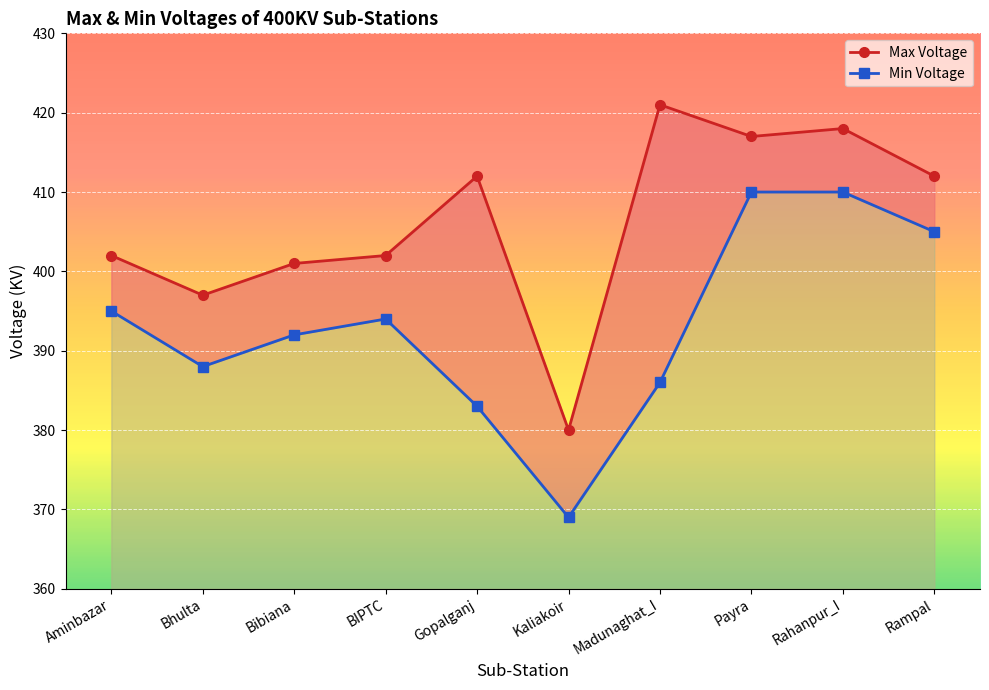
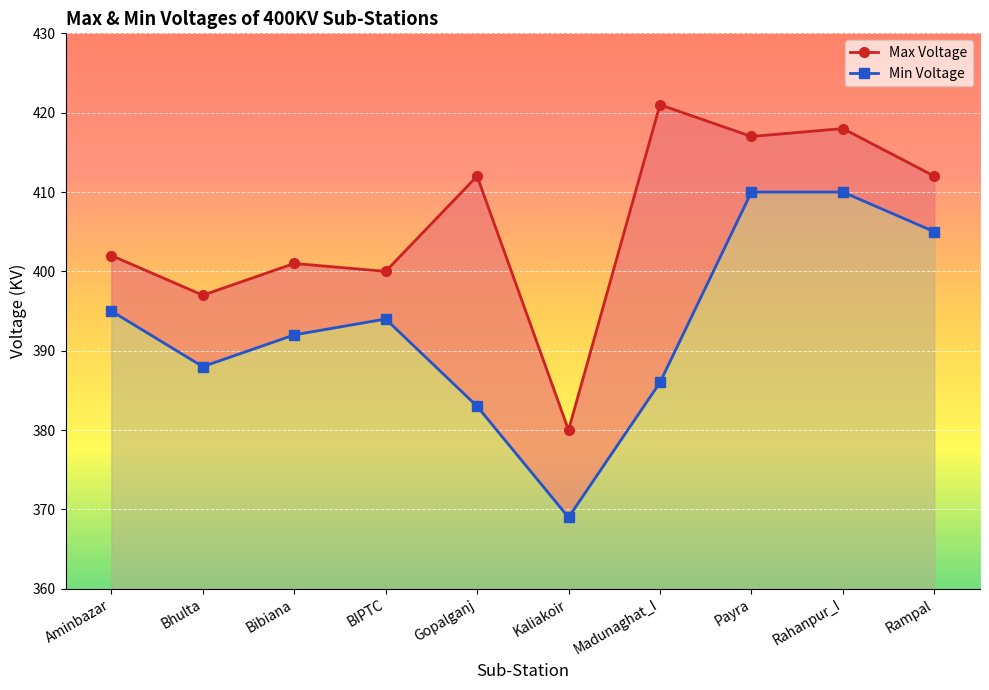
  {
    "Max Voltage": {
      "Aminbazar": 402,
      "Bhulta": 397,
      "Bibiana": 401,
-     "BIPTC": 402,
+     "BIPTC": 400,
      "Gopalganj": 412,
      "Kaliakoir": 380,
      "Madunaghat_I": 421,
      "Payra": 417,
      "Rahanpur_I": 418,
      "Rampal": 412
    },
    "Min Voltage": {
      "Aminbazar": 395,
      "Bhulta": 388,
      "Bibiana": 392,
      "BIPTC": 394,
      "Gopalganj": 383,
      "Kaliakoir": 369,
      "Madunaghat_I": 386,
      "Payra": 410,
      "Rahanpur_I": 410,
      "Rampal": 405
    }
  }
